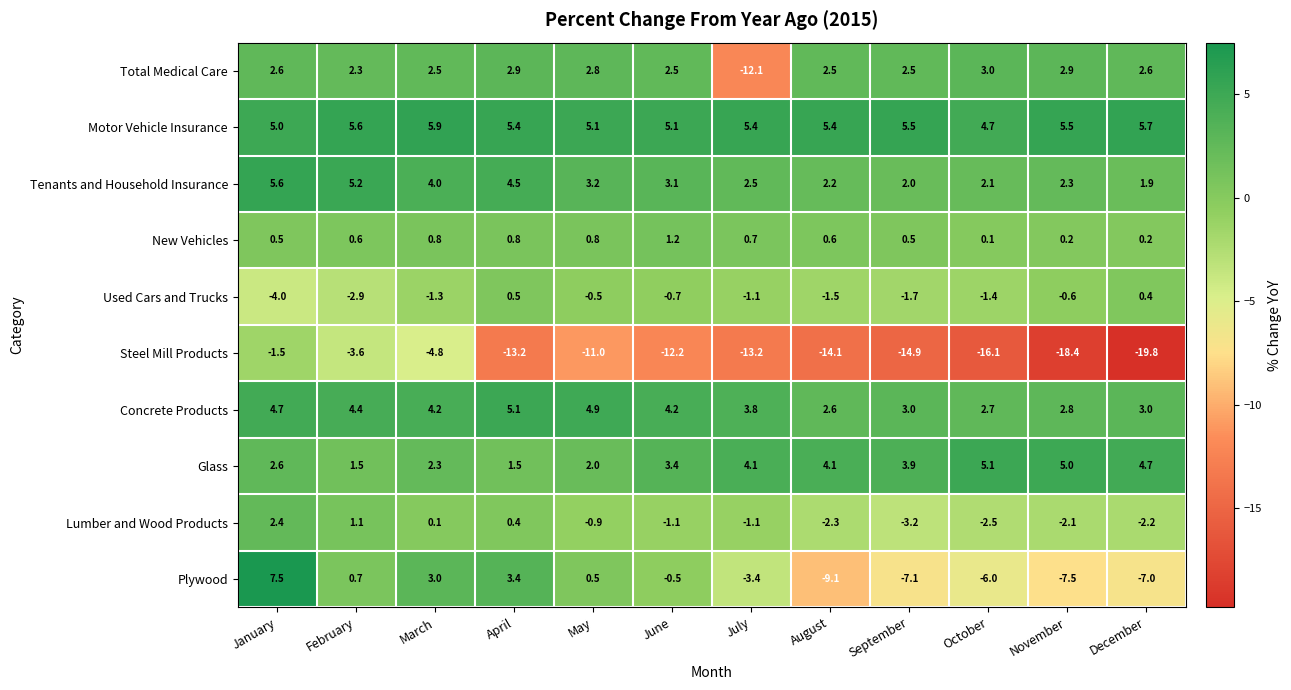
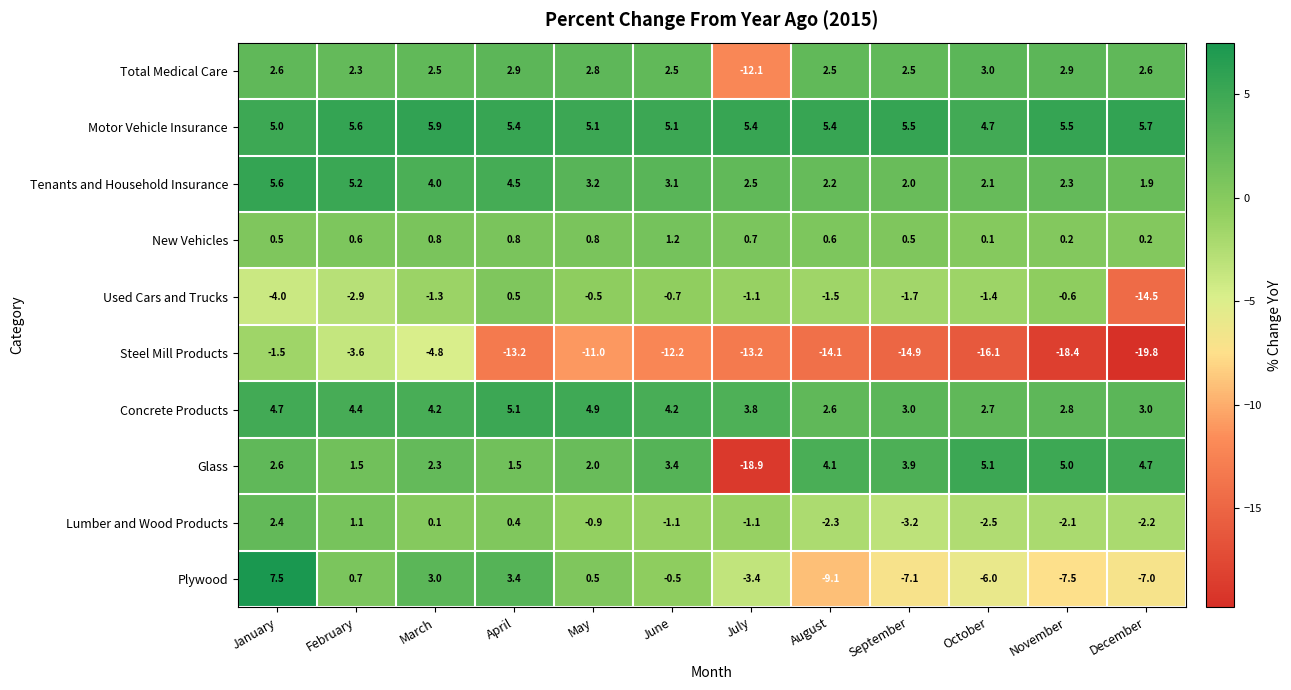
  {
    "Total Medical Care": {
      "January": 2.6,
      "February": 2.3,
      "March": 2.5,
      "April": 2.9,
      "May": 2.8,
      "June": 2.5,
      "July": -12.1,
      "August": 2.5,
      "September": 2.5,
      "October": 3.0,
      "November": 2.9,
      "December": 2.6
    },
    "Motor Vehicle Insurance": {
      "January": 5.0,
      "February": 5.6,
      "March": 5.9,
      "April": 5.4,
      "May": 5.1,
      "June": 5.1,
      "July": 5.4,
      "August": 5.4,
      "September": 5.5,
      "October": 4.7,
      "November": 5.5,
      "December": 5.7
    },
    "Tenants and Household Insurance": {
      "January": 5.6,
      "February": 5.2,
      "March": 4.0,
      "April": 4.5,
      "May": 3.2,
      "June": 3.1,
      "July": 2.5,
      "August": 2.2,
      "September": 2.0,
      "October": 2.1,
      "November": 2.3,
      "December": 1.9
    },
    "New Vehicles": {
      "January": 0.5,
      "February": 0.6,
      "March": 0.8,
      "April": 0.8,
      "May": 0.8,
      "June": 1.2,
      "July": 0.7,
      "August": 0.6,
      "September": 0.5,
      "October": 0.1,
      "November": 0.2,
      "December": 0.2
    },
    "Used Cars and Trucks": {
      "January": -4.0,
      "February": -2.9,
      "March": -1.3,
      "April": 0.5,
      "May": -0.5,
      "June": -0.7,
      "July": -1.1,
      "August": -1.5,
      "September": -1.7,
      "October": -1.4,
      "November": -0.6,
-     "December": 0.4
+     "December": -14.5
    },
    "Steel Mill Products": {
      "January": -1.5,
      "February": -3.6,
      "March": -4.8,
      "April": -13.2,
      "May": -11.0,
      "June": -12.2,
      "July": -13.2,
      "August": -14.1,
      "September": -14.9,
      "October": -16.1,
      "November": -18.4,
      "December": -19.8
    },
    "Concrete Products": {
      "January": 4.7,
      "February": 4.4,
      "March": 4.2,
      "April": 5.1,
      "May": 4.9,
      "June": 4.2,
      "July": 3.8,
      "August": 2.6,
      "September": 3.0,
      "October": 2.7,
      "November": 2.8,
      "December": 3.0
    },
    "Glass": {
      "January": 2.6,
      "February": 1.5,
      "March": 2.3,
      "April": 1.5,
      "May": 2.0,
      "June": 3.4,
-     "July": 4.1,
+     "July": -18.9,
      "August": 4.1,
      "September": 3.9,
      "October": 5.1,
      "November": 5.0,
      "December": 4.7
    },
    "Lumber and Wood Products": {
      "January": 2.4,
      "February": 1.1,
      "March": 0.1,
      "April": 0.4,
      "May": -0.9,
      "June": -1.1,
      "July": -1.1,
      "August": -2.3,
      "September": -3.2,
      "October": -2.5,
      "November": -2.1,
      "December": -2.2
    },
    "Plywood": {
      "January": 7.5,
      "February": 0.7,
      "March": 3.0,
      "April": 3.4,
      "May": 0.5,
      "June": -0.5,
      "July": -3.4,
      "August": -9.1,
      "September": -7.1,
      "October": -6.0,
      "November": -7.5,
      "December": -7.0
    }
  }
